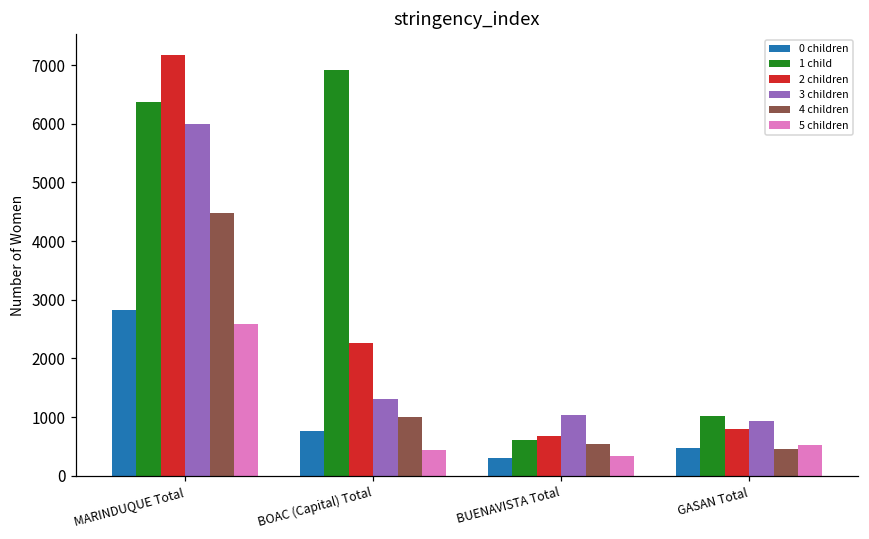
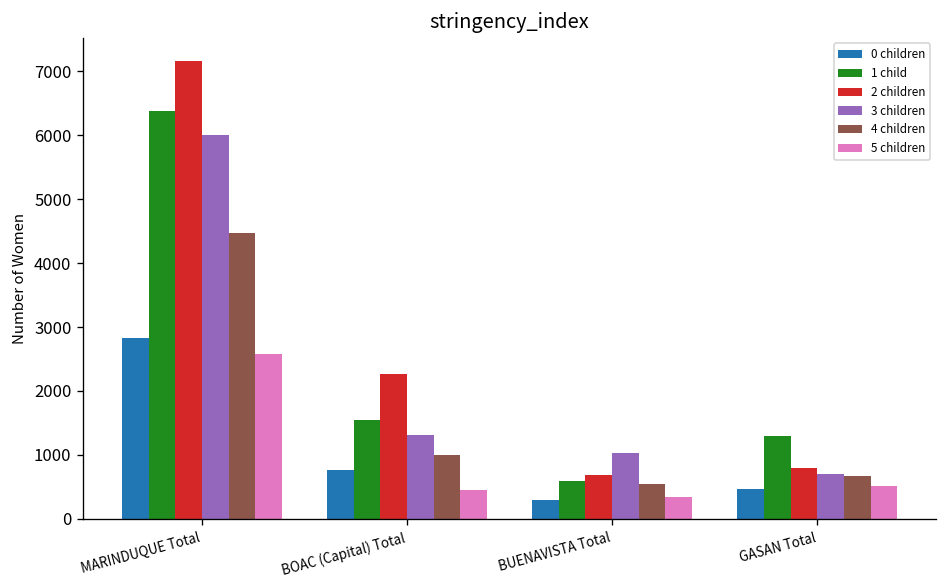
  {
    "0 children": {
      "MARINDUQUE Total": 2800,
      "BOAC (Capital) Total": 800,
      "BUENAVISTA Total": 300,
      "GASAN Total": 500
    },
    "1 child": {
      "MARINDUQUE Total": 6400,
-     "BOAC (Capital) Total": 6900,
+     "BOAC (Capital) Total": 1500,
      "BUENAVISTA Total": 600,
-     "GASAN Total": 1000
+     "GASAN Total": 1300
    },
    "2 children": {
      "MARINDUQUE Total": 7200,
      "BOAC (Capital) Total": 2300,
      "BUENAVISTA Total": 700,
      "GASAN Total": 800
    },
    "3 children": {
      "MARINDUQUE Total": 6000,
      "BOAC (Capital) Total": 1300,
      "BUENAVISTA Total": 1000,
-     "GASAN Total": 900
+     "GASAN Total": 700
    },
    "4 children": {
      "MARINDUQUE Total": 4500,
      "BOAC (Capital) Total": 1000,
      "BUENAVISTA Total": 500,
-     "GASAN Total": 400
+     "GASAN Total": 700
    },
    "5 children": {
      "MARINDUQUE Total": 2600,
      "BOAC (Capital) Total": 400,
      "BUENAVISTA Total": 300,
      "GASAN Total": 500
    }
  }
